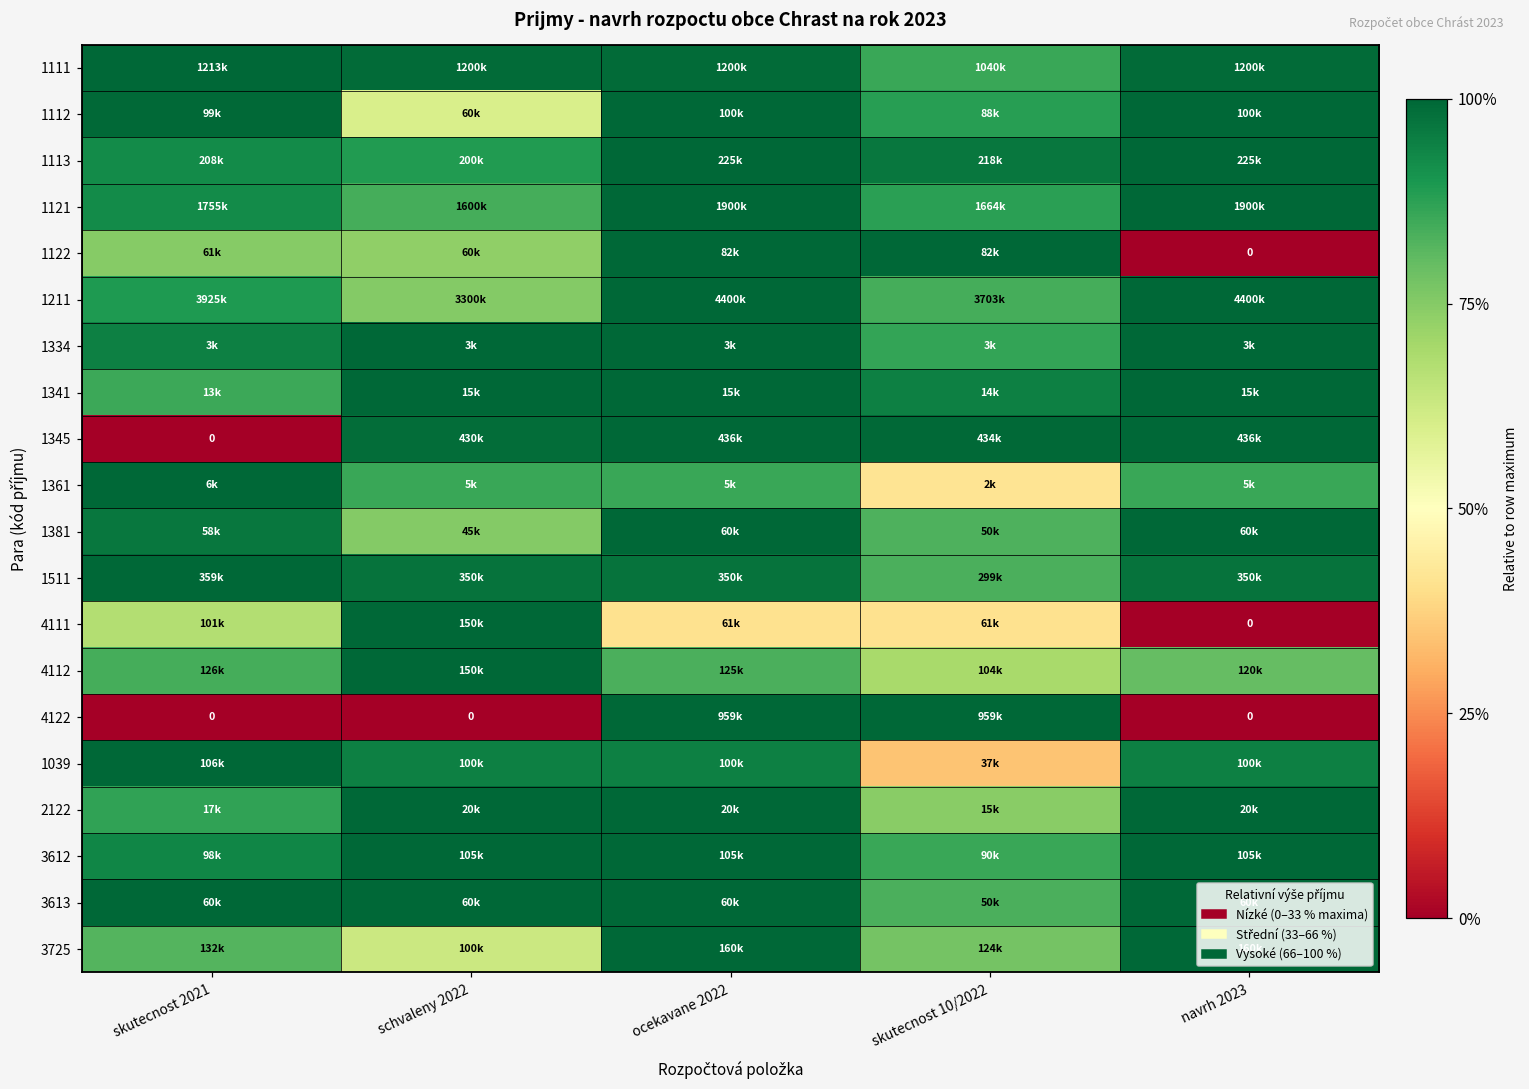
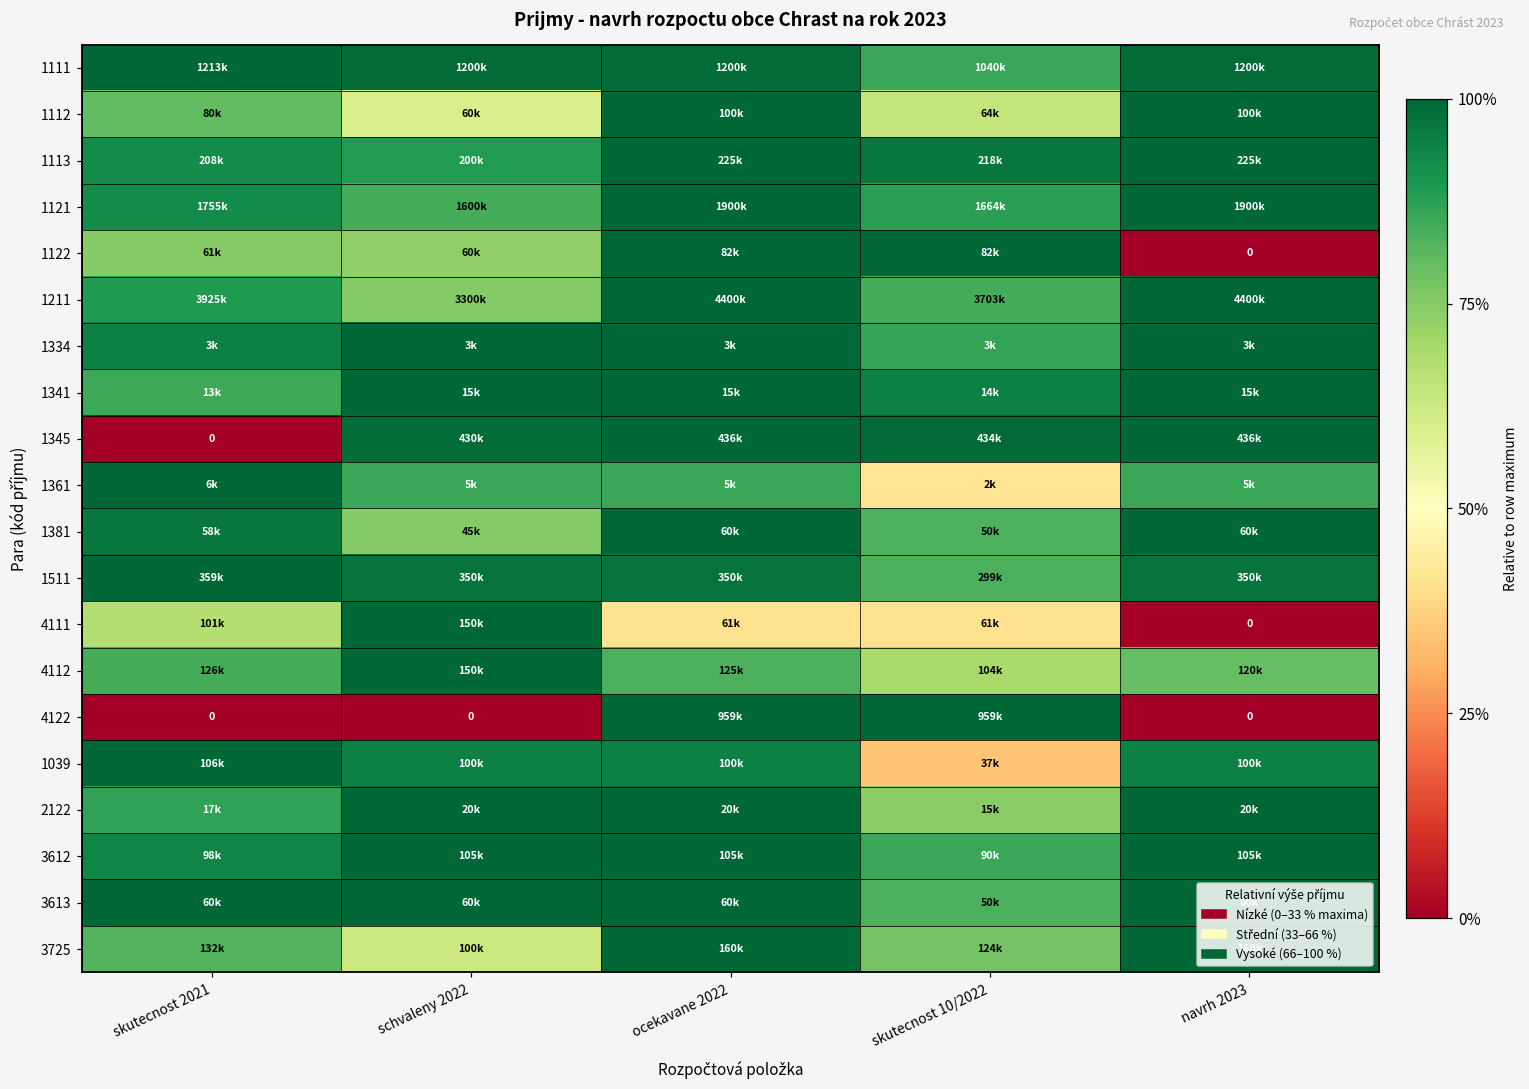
  {
    "1111": {
      "skutecnost 2021": "1213k",
      "schvaleny 2022": "1200k",
      "ocekavane 2022": "1200k",
      "skutecnost 10/2022": "1040k",
      "navrh 2023": "1200k"
    },
    "1112": {
-     "skutecnost 2021": "99k",
+     "skutecnost 2021": "80k",
      "schvaleny 2022": "60k",
      "ocekavane 2022": "100k",
-     "skutecnost 10/2022": "88k",
+     "skutecnost 10/2022": "64k",
      "navrh 2023": "100k"
    },
    "1113": {
      "skutecnost 2021": "208k",
      "schvaleny 2022": "200k",
      "ocekavane 2022": "225k",
      "skutecnost 10/2022": "218k",
      "navrh 2023": "225k"
    },
    "1121": {
      "skutecnost 2021": "1755k",
      "schvaleny 2022": "1600k",
      "ocekavane 2022": "1900k",
      "skutecnost 10/2022": "1664k",
      "navrh 2023": "1900k"
    },
    "1122": {
      "skutecnost 2021": "61k",
      "schvaleny 2022": "60k",
      "ocekavane 2022": "82k",
      "skutecnost 10/2022": "82k",
      "navrh 2023": "0"
    },
    "1211": {
      "skutecnost 2021": "3925k",
      "schvaleny 2022": "3300k",
      "ocekavane 2022": "4400k",
      "skutecnost 10/2022": "3703k",
      "navrh 2023": "4400k"
    },
    "1334": {
      "skutecnost 2021": "3k",
      "schvaleny 2022": "3k",
      "ocekavane 2022": "3k",
      "skutecnost 10/2022": "3k",
      "navrh 2023": "3k"
    },
    "1341": {
      "skutecnost 2021": "13k",
      "schvaleny 2022": "15k",
      "ocekavane 2022": "15k",
      "skutecnost 10/2022": "14k",
      "navrh 2023": "15k"
    },
    "1345": {
      "skutecnost 2021": "0",
      "schvaleny 2022": "430k",
      "ocekavane 2022": "436k",
      "skutecnost 10/2022": "434k",
      "navrh 2023": "436k"
    },
    "1361": {
      "skutecnost 2021": "6k",
      "schvaleny 2022": "5k",
      "ocekavane 2022": "5k",
      "skutecnost 10/2022": "2k",
      "navrh 2023": "5k"
    },
    "1381": {
      "skutecnost 2021": "58k",
      "schvaleny 2022": "45k",
      "ocekavane 2022": "60k",
      "skutecnost 10/2022": "50k",
      "navrh 2023": "60k"
    },
    "1511": {
      "skutecnost 2021": "359k",
      "schvaleny 2022": "350k",
      "ocekavane 2022": "350k",
      "skutecnost 10/2022": "299k",
      "navrh 2023": "350k"
    },
    "4111": {
      "skutecnost 2021": "101k",
      "schvaleny 2022": "150k",
      "ocekavane 2022": "61k",
      "skutecnost 10/2022": "61k",
      "navrh 2023": "0"
    },
    "4112": {
      "skutecnost 2021": "126k",
      "schvaleny 2022": "150k",
      "ocekavane 2022": "125k",
      "skutecnost 10/2022": "104k",
      "navrh 2023": "120k"
    },
    "4122": {
      "skutecnost 2021": "0",
      "schvaleny 2022": "0",
      "ocekavane 2022": "959k",
      "skutecnost 10/2022": "959k",
      "navrh 2023": "0"
    },
    "1039": {
      "skutecnost 2021": "106k",
      "schvaleny 2022": "100k",
      "ocekavane 2022": "100k",
      "skutecnost 10/2022": "37k",
      "navrh 2023": "100k"
    },
    "2122": {
      "skutecnost 2021": "17k",
      "schvaleny 2022": "20k",
      "ocekavane 2022": "20k",
      "skutecnost 10/2022": "15k",
      "navrh 2023": "20k"
    },
    "3612": {
      "skutecnost 2021": "98k",
      "schvaleny 2022": "105k",
      "ocekavane 2022": "105k",
      "skutecnost 10/2022": "90k",
      "navrh 2023": "105k"
    },
    "3613": {
      "skutecnost 2021": "60k",
      "schvaleny 2022": "60k",
      "ocekavane 2022": "60k",
      "skutecnost 10/2022": "50k"
    },
    "3725": {
      "skutecnost 2021": "132k",
      "schvaleny 2022": "100k",
      "ocekavane 2022": "160k",
      "skutecnost 10/2022": "124k"
    }
  }
